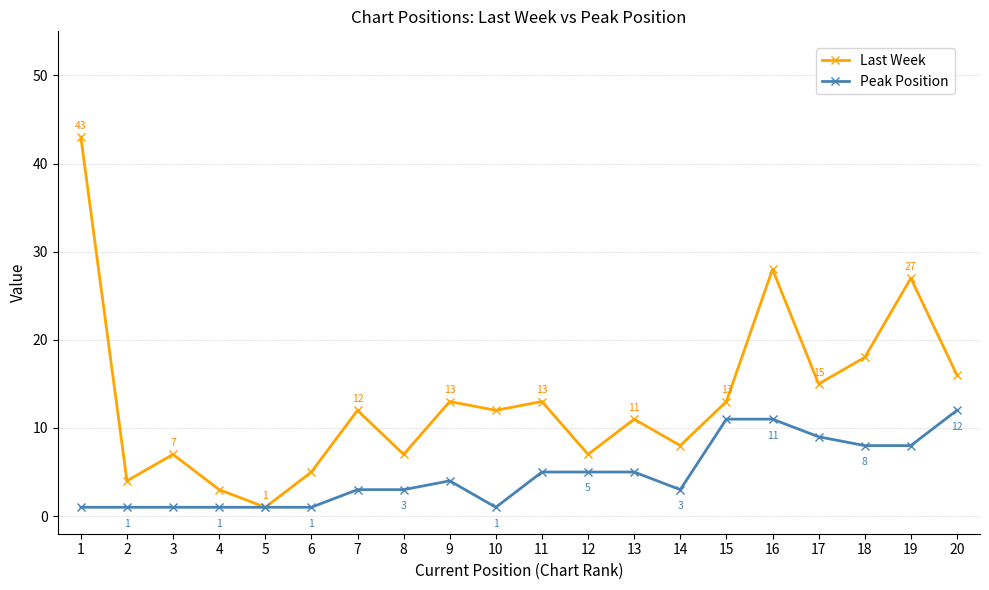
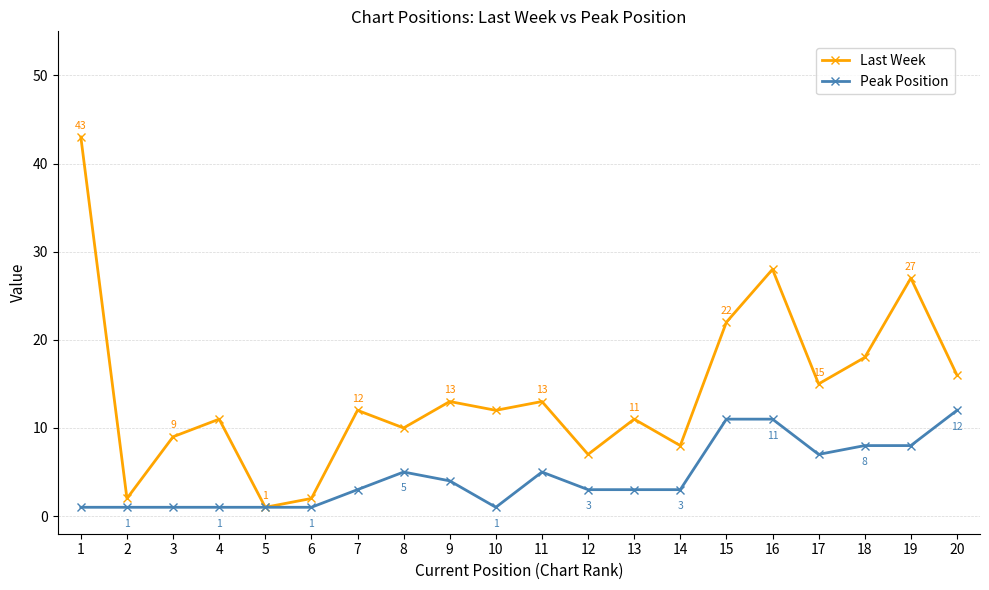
  {
    "Last Week": {
      "1": 43,
-     "2": 4,
-     "3": 7,
-     "4": 3,
-     "6": 5,
+     "2": 2,
+     "3": 9,
+     "4": 11,
+     "6": 2,
      "7": 12,
-     "8": 7,
+     "8": 10,
      "9": 13,
      "11": 13,
      "13": 11,
-     "15": 13,
+     "15": 22,
      "17": 15,
      "19": 27
    },
    "Peak Position": {
      "2": 1,
      "4": 1,
      "6": 1,
-     "8": 3,
+     "8": 5,
      "10": 1,
-     "12": 5,
-     "13": 5,
+     "12": 3,
+     "13": 3,
      "14": 3,
      "16": 11,
-     "17": 9,
+     "17": 7,
      "18": 8,
      "20": 12
    }
  }
